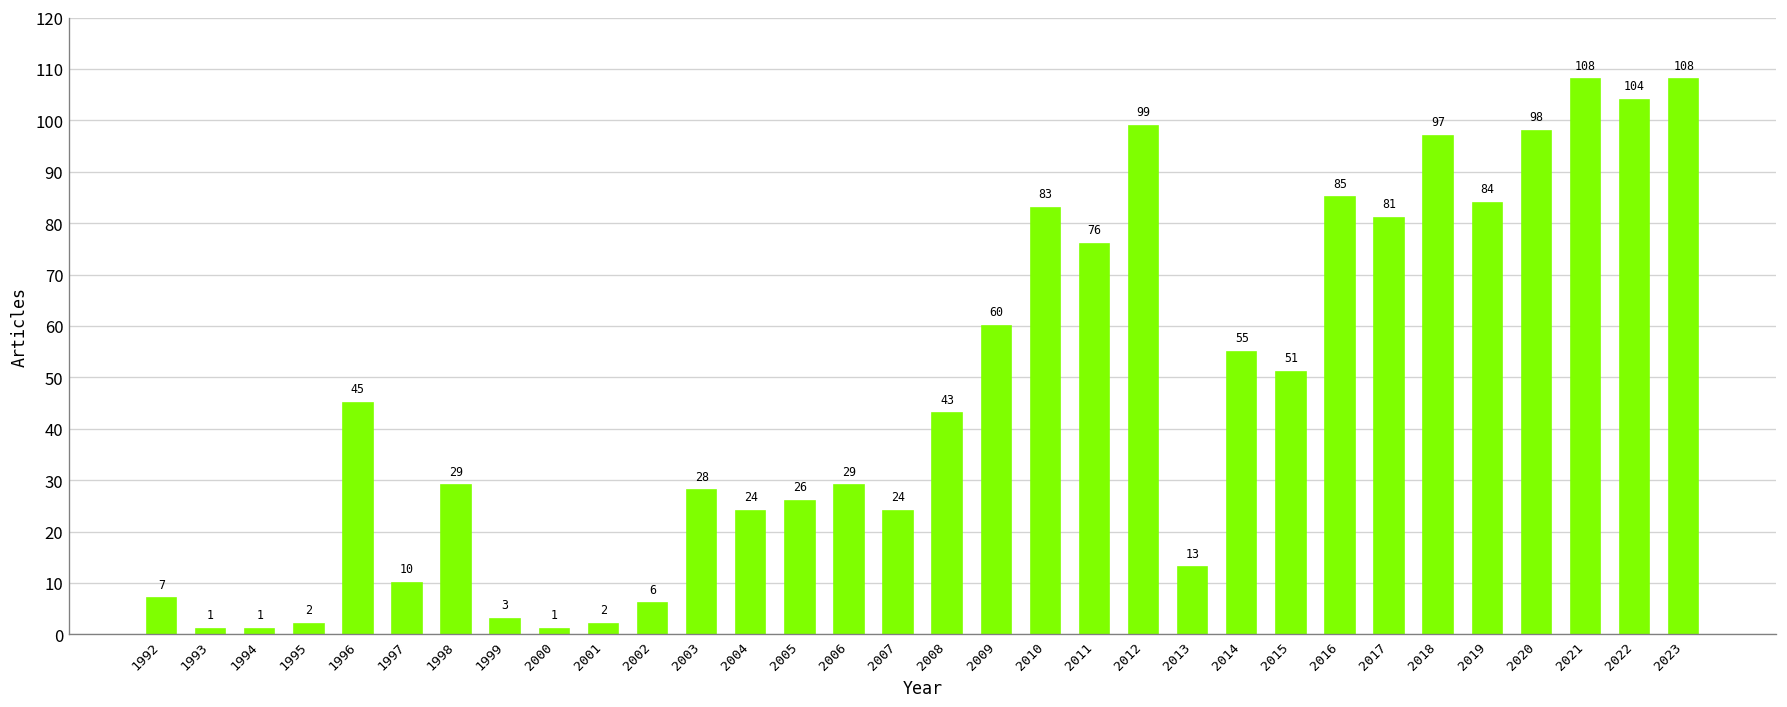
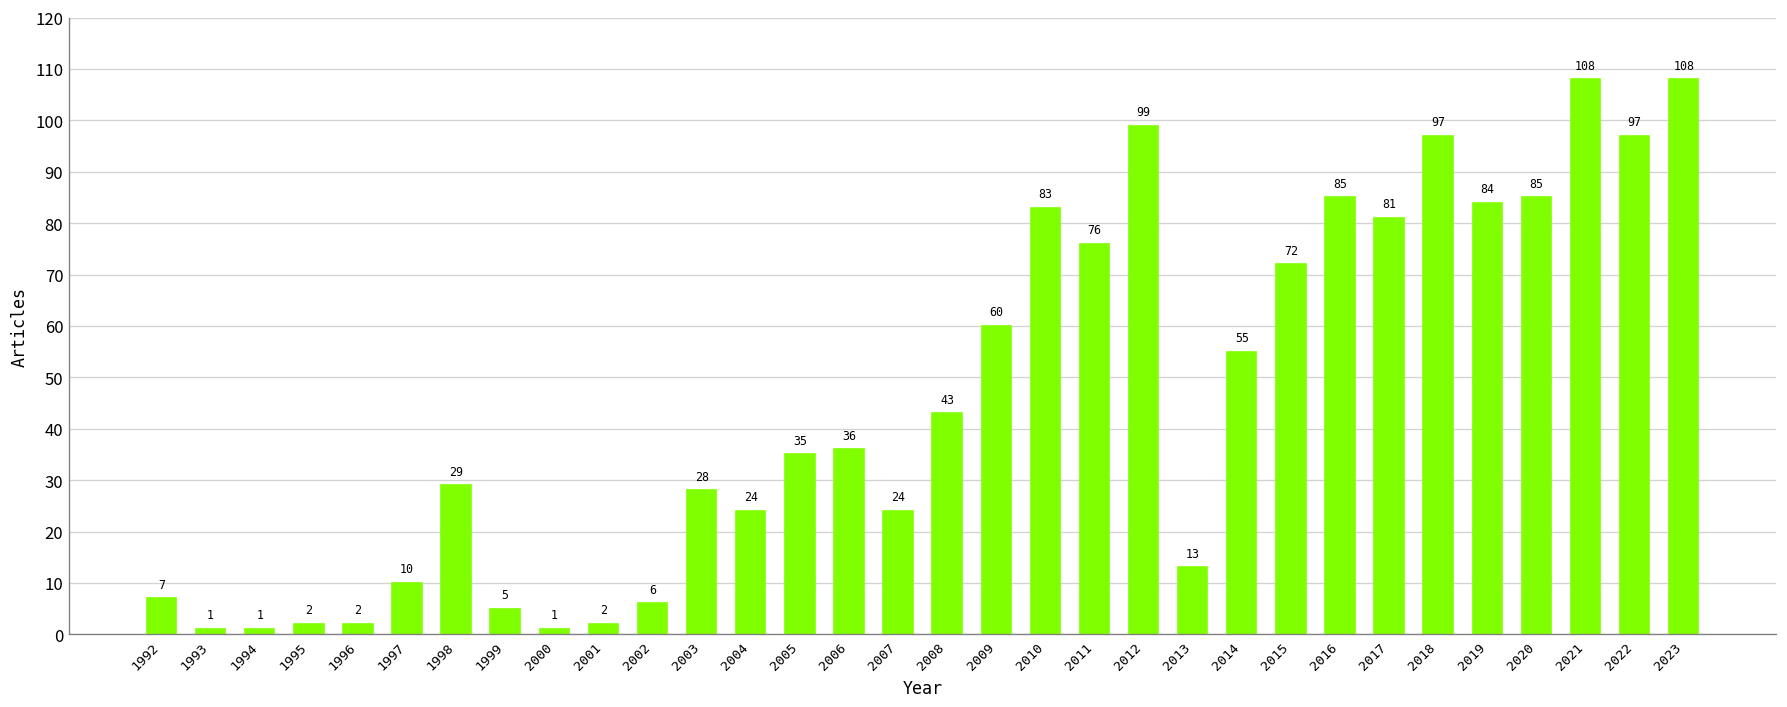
  {
    "1992": 7,
    "1993": 1,
    "1994": 1,
    "1995": 2,
-   "1996": 45,
+   "1996": 2,
    "1997": 10,
    "1998": 29,
-   "1999": 3,
+   "1999": 5,
    "2000": 1,
    "2001": 2,
    "2002": 6,
    "2003": 28,
    "2004": 24,
-   "2005": 26,
-   "2006": 29,
+   "2005": 35,
+   "2006": 36,
    "2007": 24,
    "2008": 43,
    "2009": 60,
    "2010": 83,
    "2011": 76,
    "2012": 99,
    "2013": 13,
    "2014": 55,
-   "2015": 51,
+   "2015": 72,
    "2016": 85,
    "2017": 81,
    "2018": 97,
    "2019": 84,
-   "2020": 98,
+   "2020": 85,
    "2021": 108,
-   "2022": 104,
+   "2022": 97,
    "2023": 108
  }
